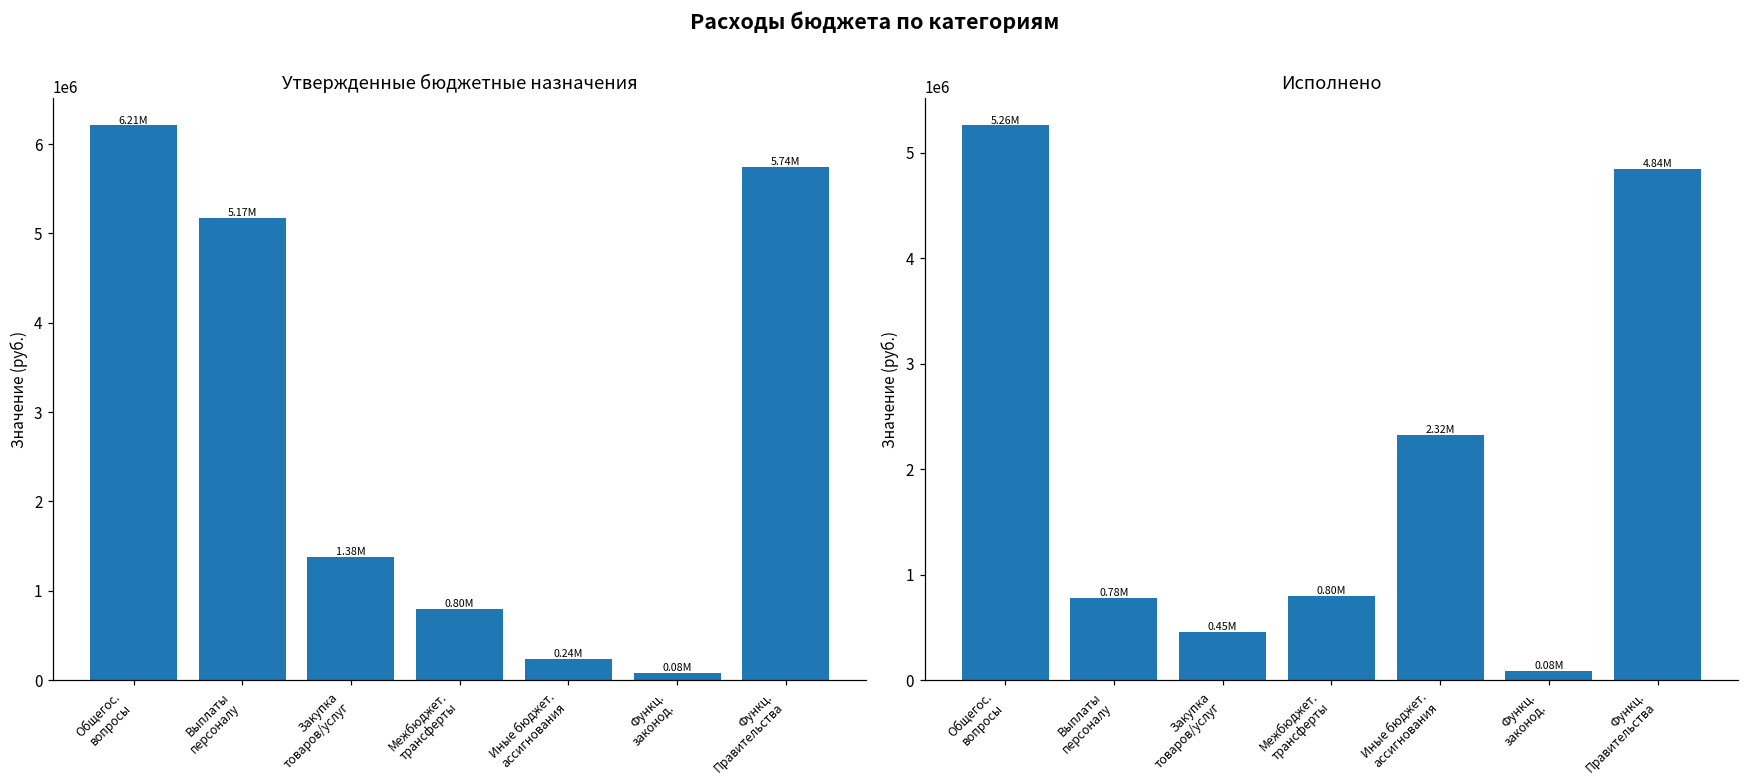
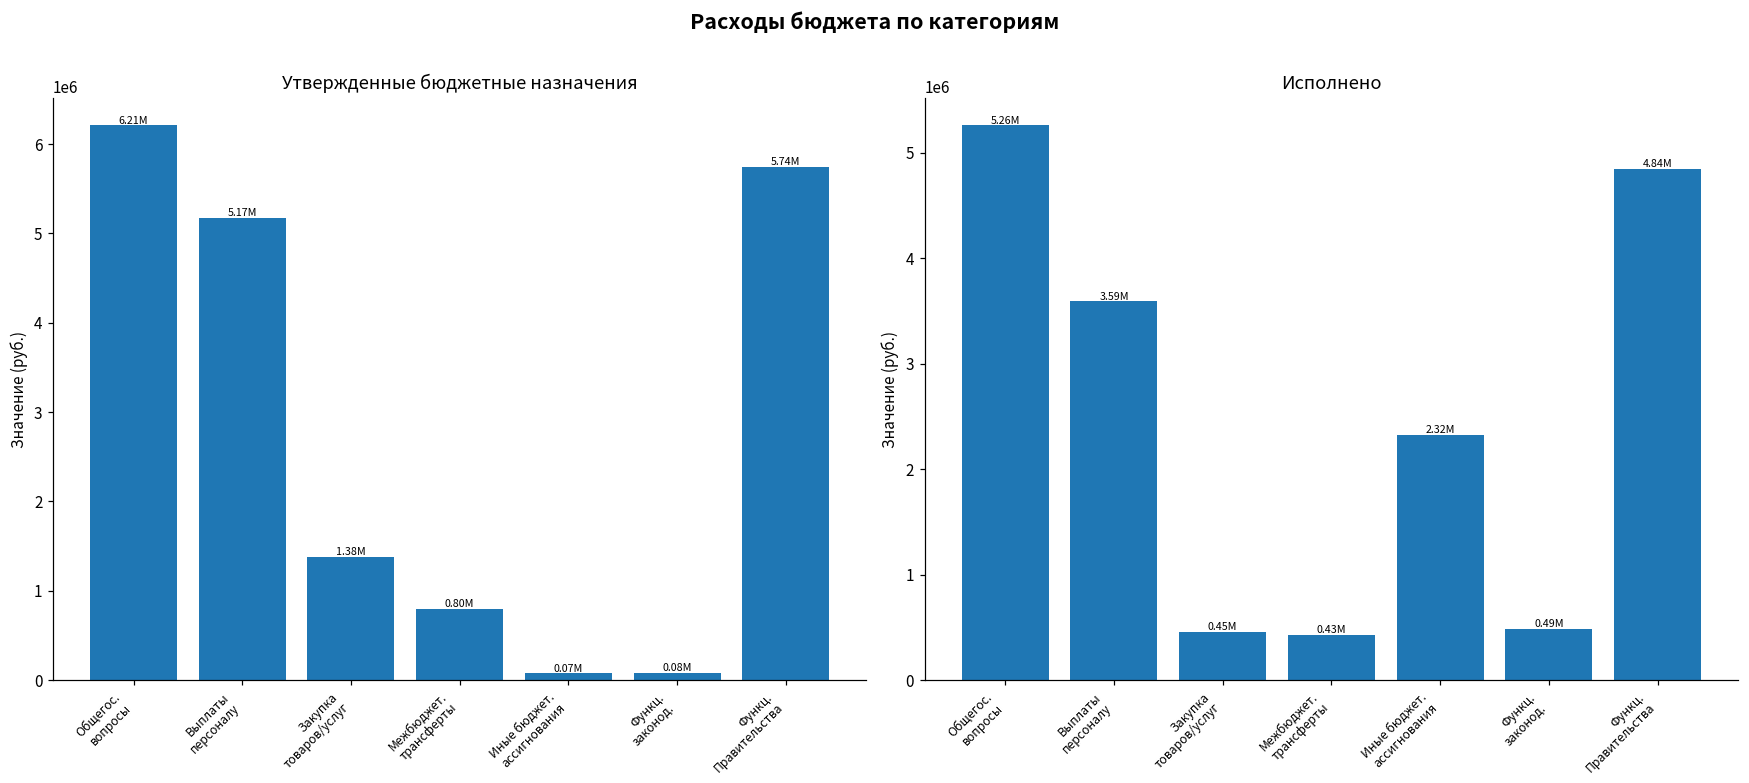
  {
    "Утвержденные бюджетные назначения": {
      "Общегос. вопросы": "6.21M",
      "Выплаты персоналу": "5.17M",
      "Закупка товаров/услуг": "1.38M",
      "Межбюджет. трансферты": "0.80M",
-     "Иные бюджет. ассигнования": "0.24M",
+     "Иные бюджет. ассигнования": "0.07M",
      "Функц. законод.": "0.08M",
      "Функц. Правительства": "5.74M"
    },
    "Исполнено": {
      "Общегос. вопросы": "5.26M",
-     "Выплаты персоналу": "0.78M",
+     "Выплаты персоналу": "3.59M",
      "Закупка товаров/услуг": "0.45M",
-     "Межбюджет. трансферты": "0.80M",
+     "Межбюджет. трансферты": "0.43M",
      "Иные бюджет. ассигнования": "2.32M",
-     "Функц. законод.": "0.08M",
+     "Функц. законод.": "0.49M",
      "Функц. Правительства": "4.84M"
    }
  }
